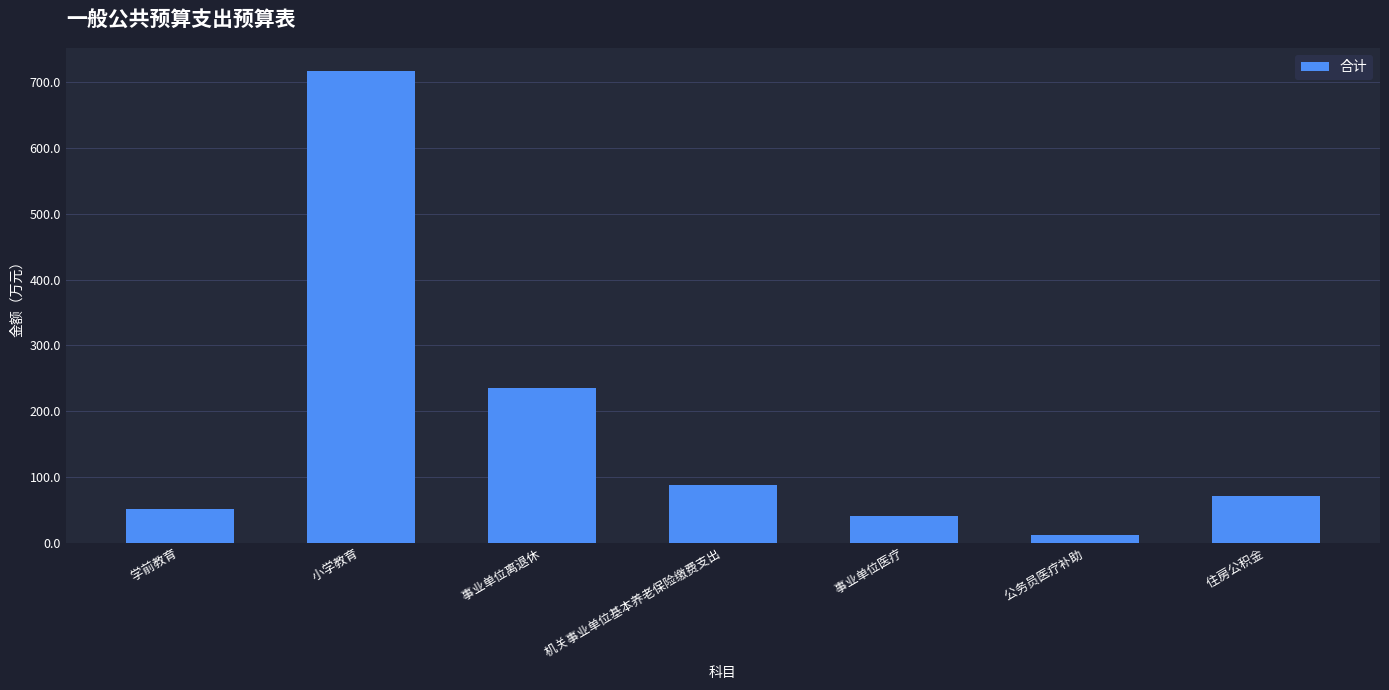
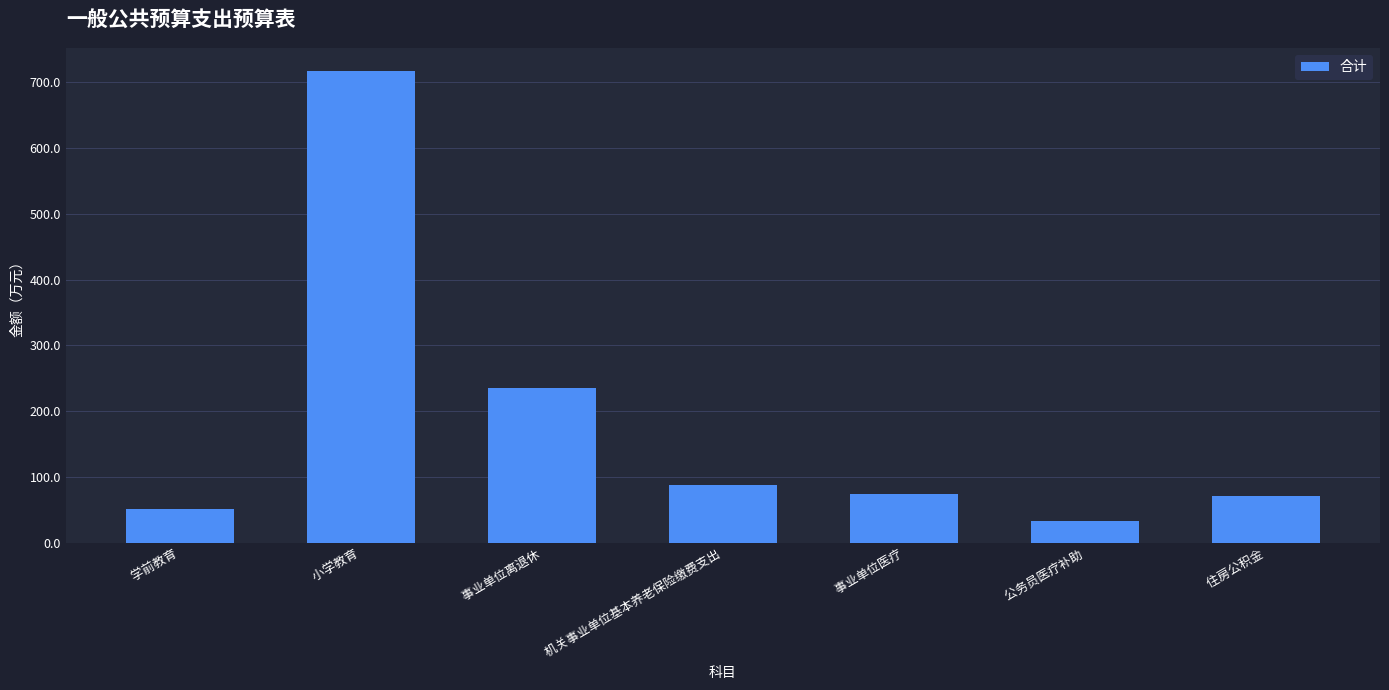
  {
    "学前教育": 50,
    "小学教育": 720,
    "事业单位离退休": 240,
    "机关事业单位基本养老保险缴费支出": 90,
-   "事业单位医疗": 40,
-   "公务员医疗补助": 10,
+   "事业单位医疗": 70,
+   "公务员医疗补助": 30,
    "住房公积金": 70
  }
